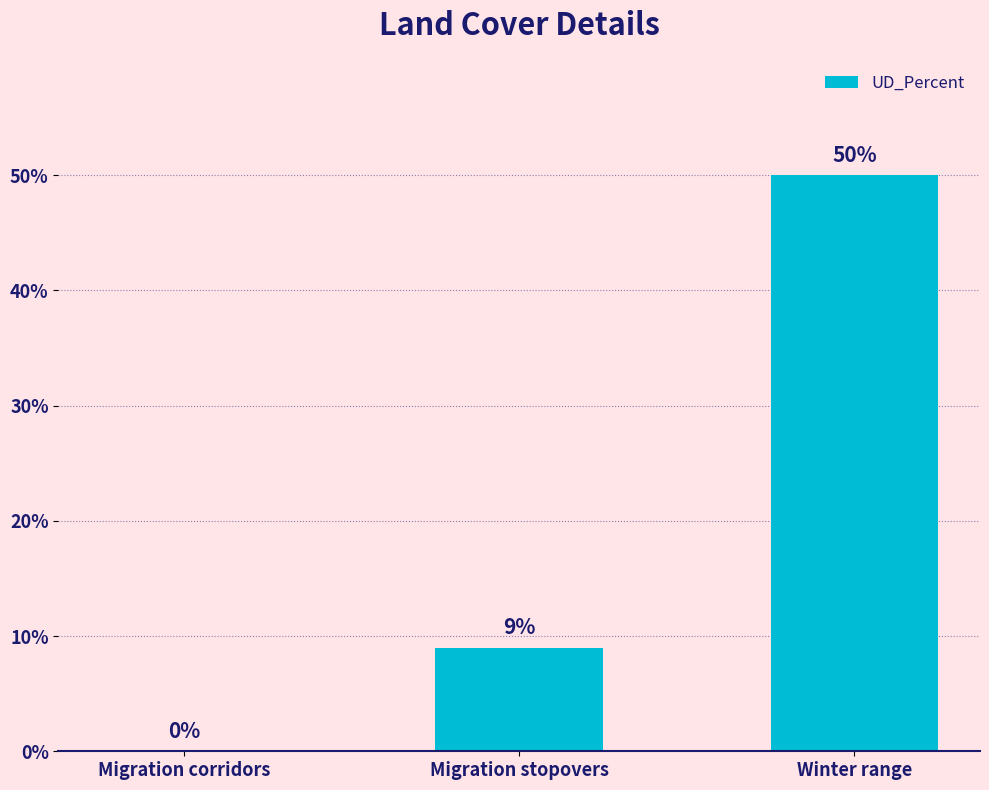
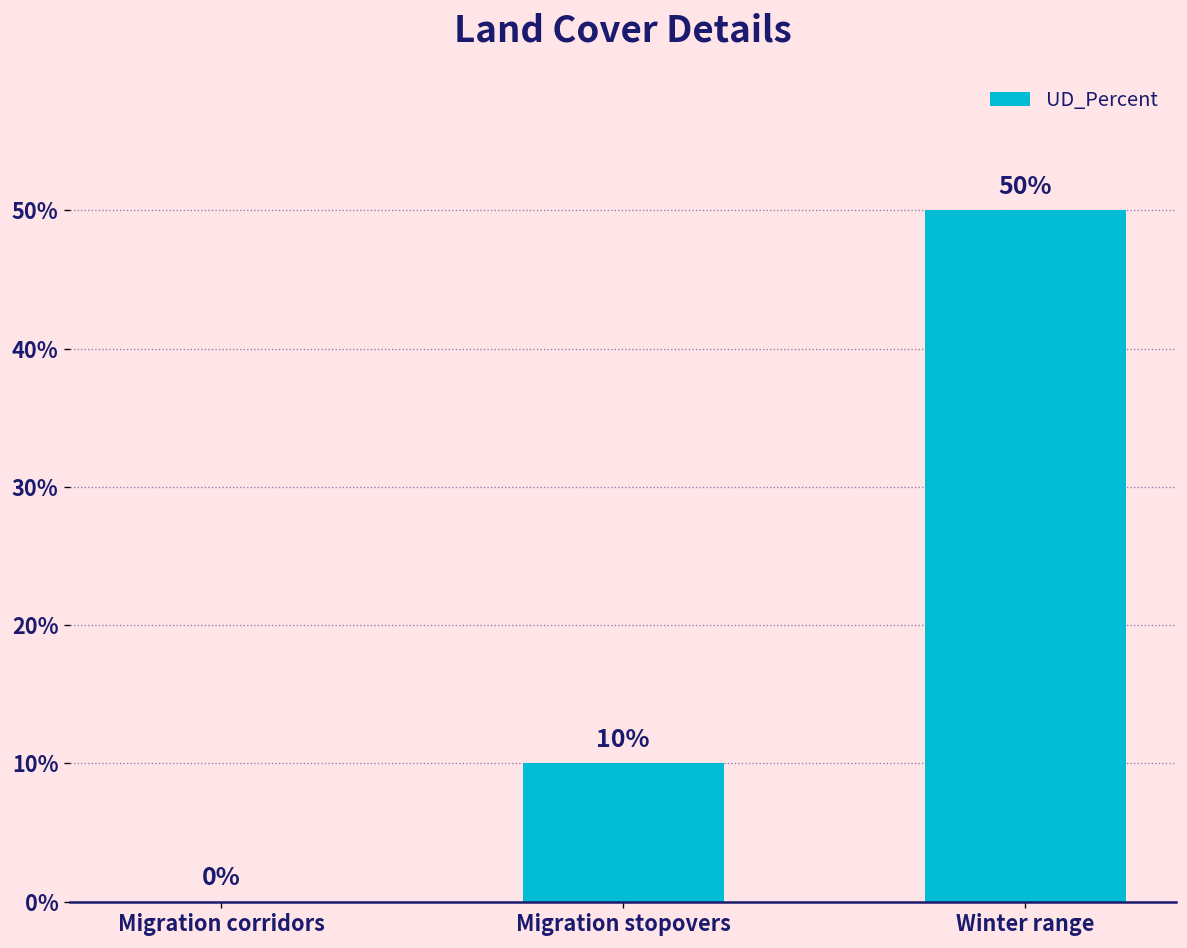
  {
    "Migration corridors": "0%",
-   "Migration stopovers": "9%",
+   "Migration stopovers": "10%",
    "Winter range": "50%"
  }
